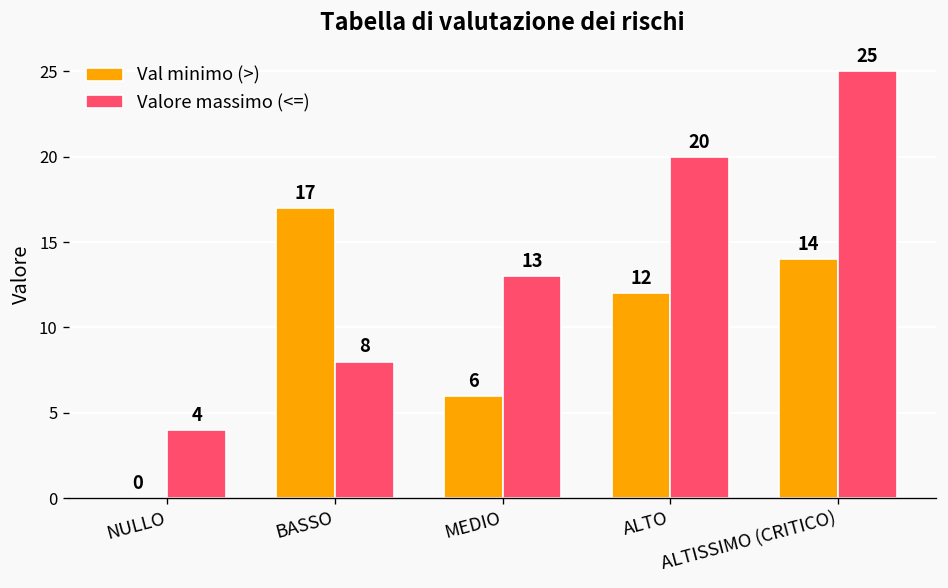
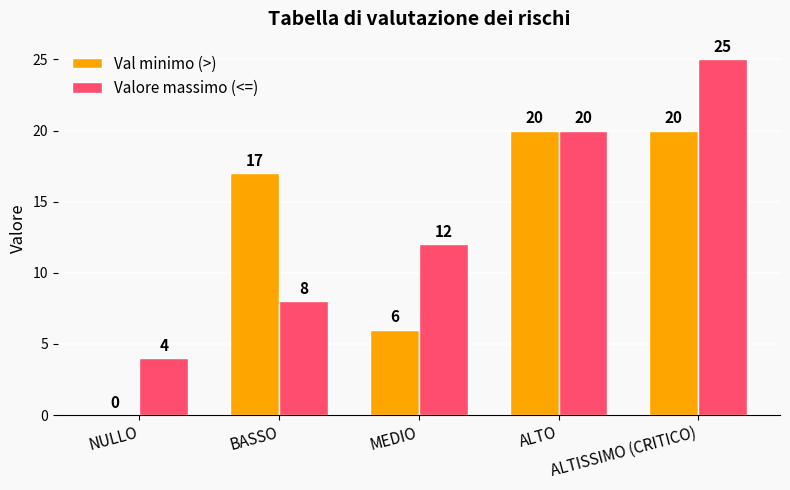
  {
    "Val minimo (>)": {
      "NULLO": 0,
      "BASSO": 17,
      "MEDIO": 6,
-     "ALTO": 12,
-     "ALTISSIMO (CRITICO)": 14
+     "ALTO": 20,
+     "ALTISSIMO (CRITICO)": 20
    },
    "Valore massimo (<=)": {
      "NULLO": 4,
      "BASSO": 8,
-     "MEDIO": 13,
+     "MEDIO": 12,
      "ALTO": 20,
      "ALTISSIMO (CRITICO)": 25
    }
  }
